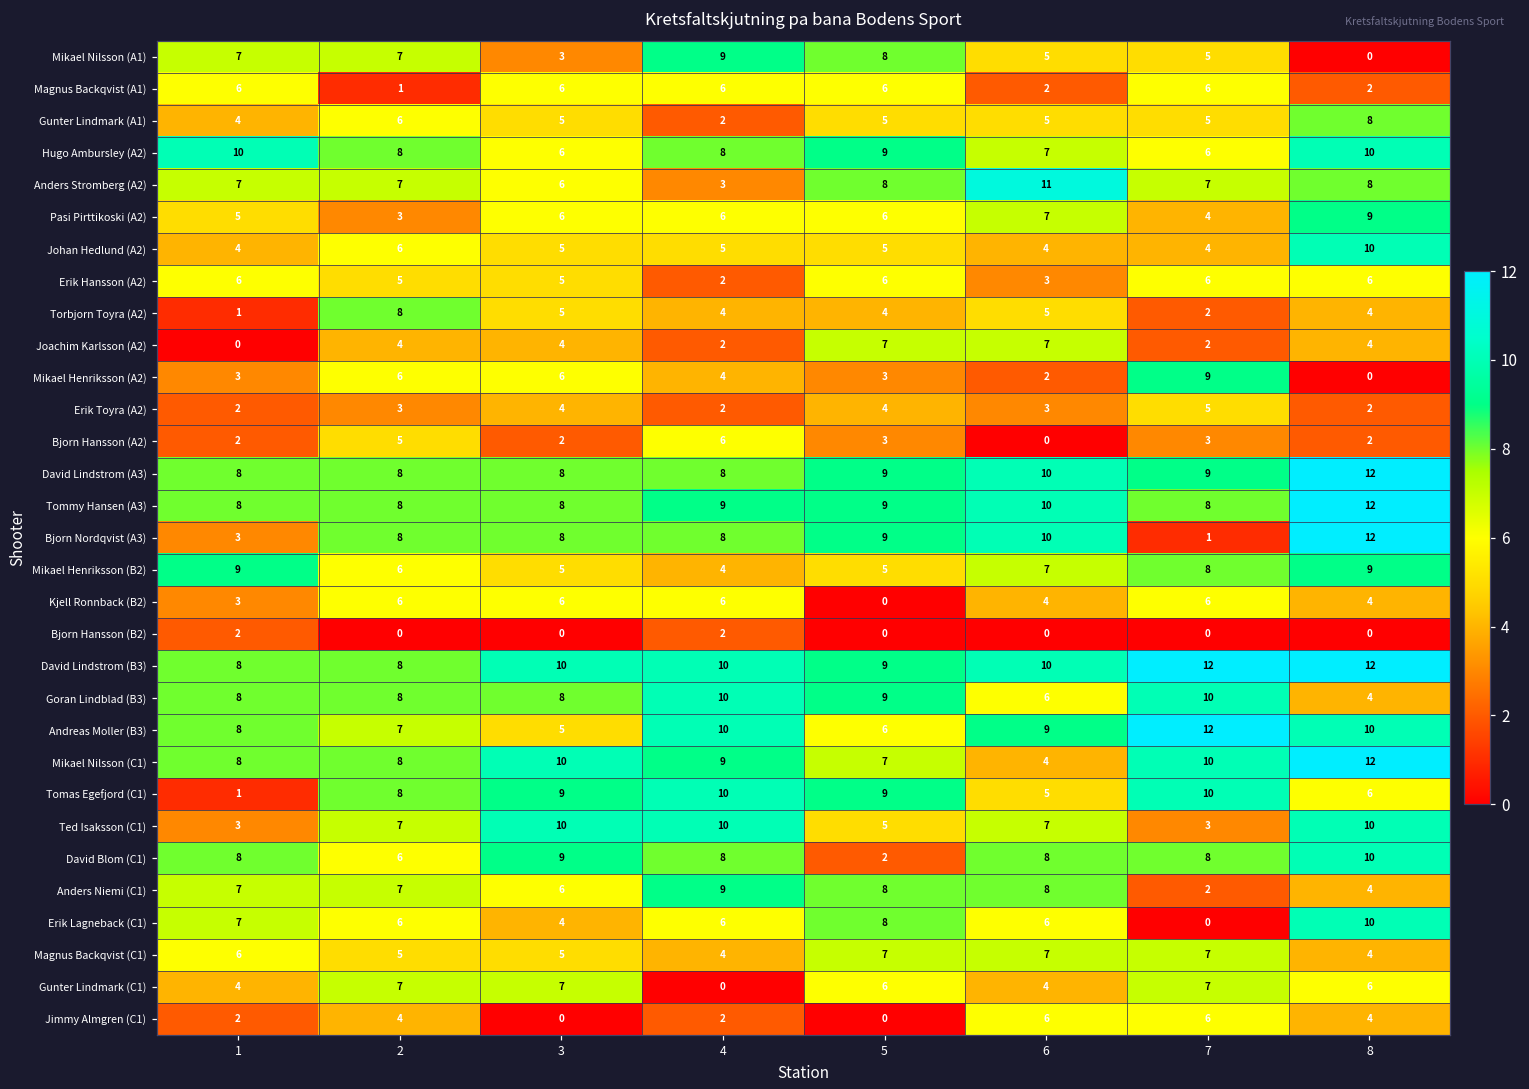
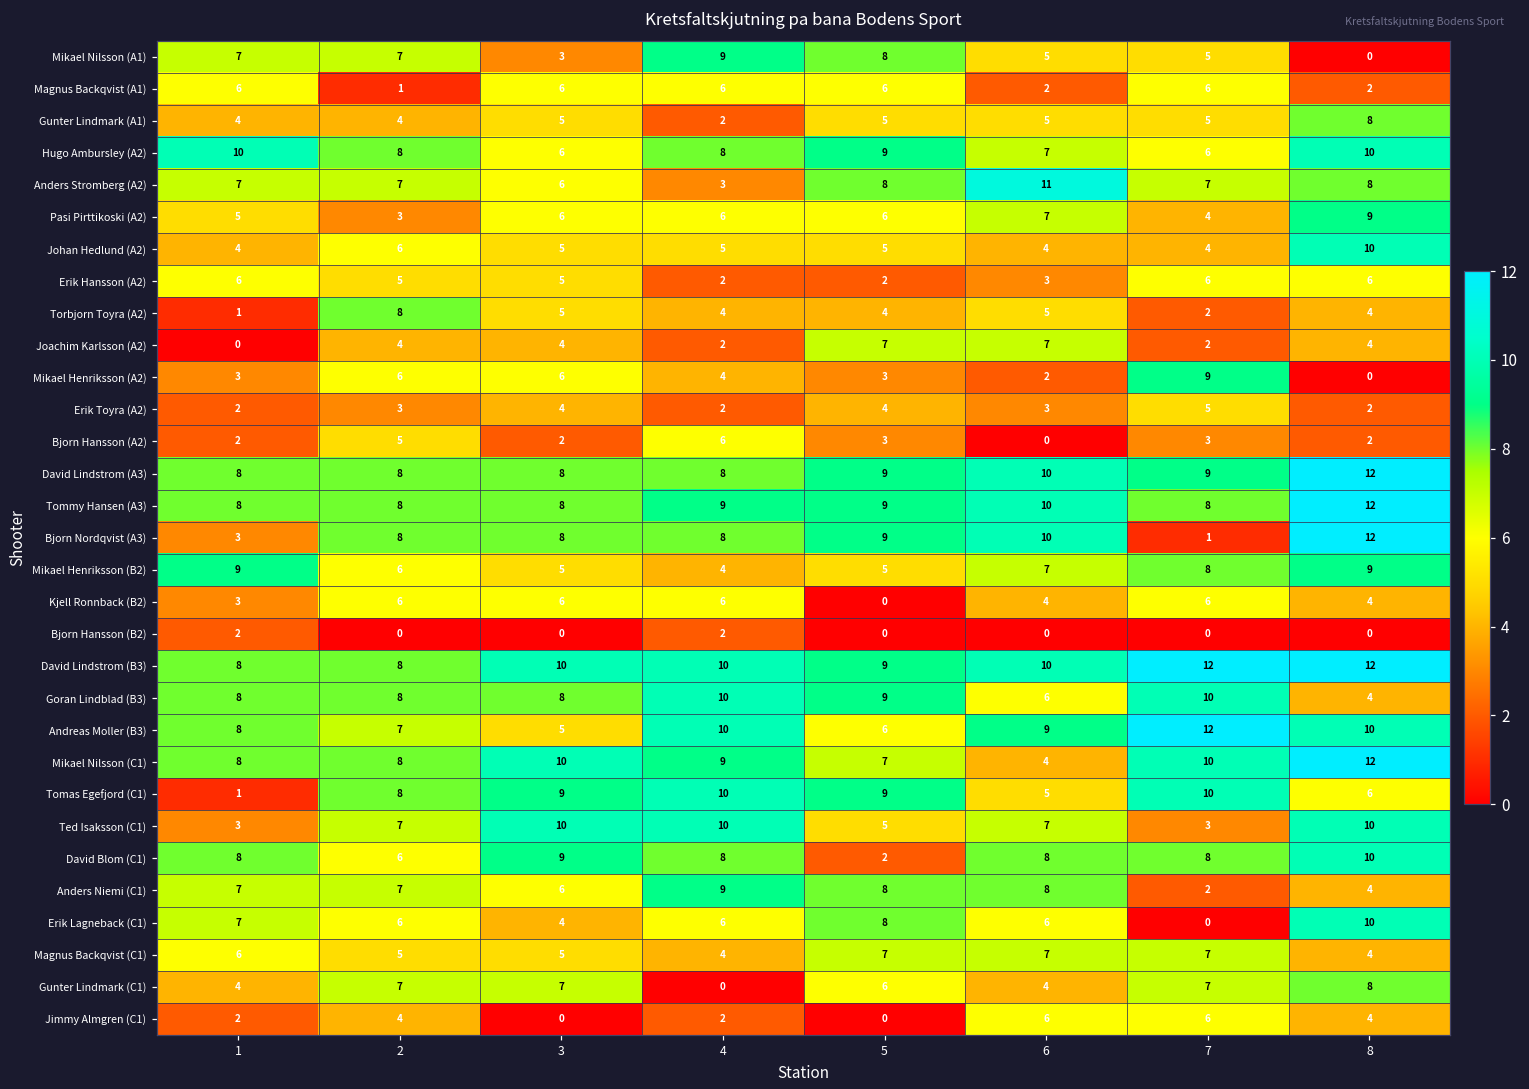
  {
    "Gunter Lindmark (A1)": {
      "1": 4,
-     "2": 6,
+     "2": 4,
      "3": 5,
      "4": 2,
      "5": 5,
      "6": 5,
      "7": 5,
      "8": 8
    },
    "Erik Hansson (A2)": {
      "1": 6,
      "2": 5,
      "3": 5,
      "4": 2,
-     "5": 6,
+     "5": 2,
      "6": 3,
      "7": 6,
      "8": 6
    },
    "Gunter Lindmark (C1)": {
      "1": 4,
      "2": 7,
      "3": 7,
      "4": 0,
      "5": 6,
      "6": 4,
      "7": 7,
-     "8": 6
+     "8": 8
    }
  }
